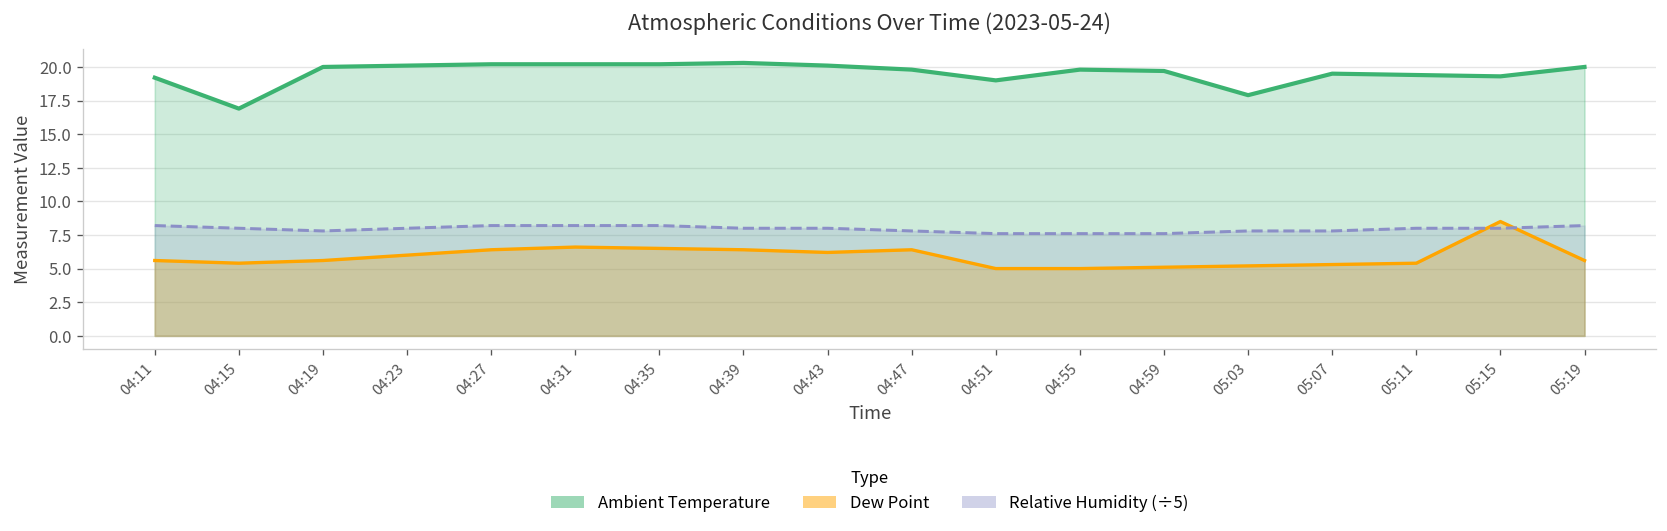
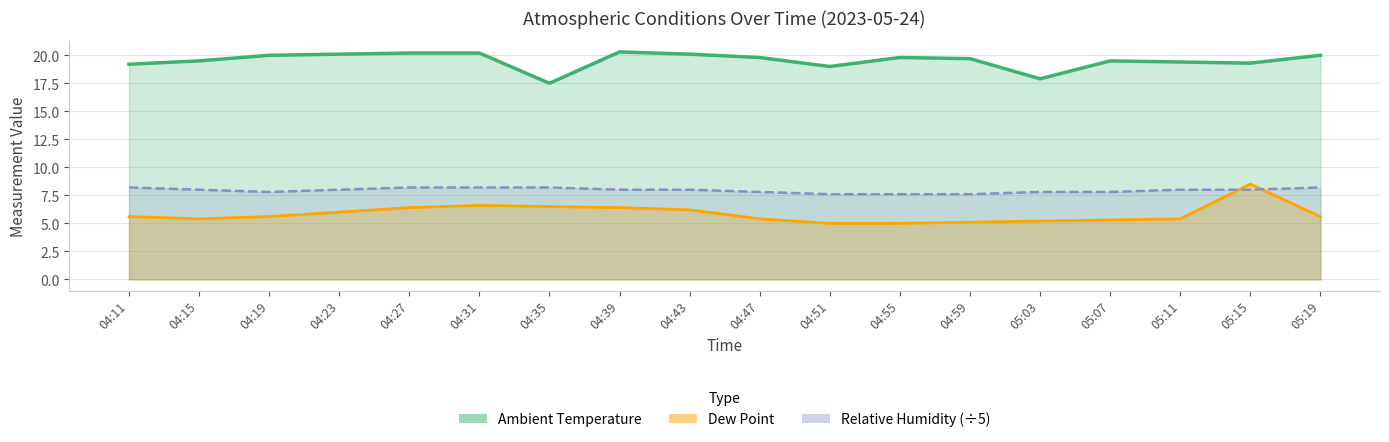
  {
    "Ambient Temperature": {
      "04:11": 19.2,
-     "04:15": 16.9,
+     "04:15": 19.5,
      "04:19": 20.0,
      "04:23": 20.1,
      "04:27": 20.2,
      "04:31": 20.2,
-     "04:35": 20.2,
+     "04:35": 17.5,
      "04:39": 20.3,
      "04:43": 20.1,
      "04:47": 19.8,
      "04:51": 19.0,
      "04:55": 19.8,
      "04:59": 19.7,
      "05:03": 17.9,
      "05:07": 19.5,
      "05:11": 19.4,
      "05:15": 19.3,
      "05:19": 20.0
    },
    "Dew Point": {
      "04:11": 5.6,
      "04:15": 5.4,
      "04:19": 5.6,
      "04:23": 6.0,
      "04:27": 6.4,
      "04:31": 6.6,
      "04:35": 6.5,
      "04:39": 6.4,
      "04:43": 6.2,
-     "04:47": 6.4,
+     "04:47": 5.4,
      "04:51": 5.0,
      "04:55": 5.0,
      "04:59": 5.1,
      "05:03": 5.2,
      "05:07": 5.3,
      "05:11": 5.4,
      "05:15": 8.5,
      "05:19": 5.6
    },
    "Relative Humidity (÷5)": {
      "04:11": 8.2,
      "04:15": 8.0,
      "04:19": 7.8,
      "04:23": 8.0,
      "04:27": 8.2,
      "04:31": 8.2,
      "04:35": 8.2,
      "04:39": 8.0,
      "04:43": 8.0,
      "04:47": 7.8,
      "04:51": 7.6,
      "04:55": 7.6,
      "04:59": 7.6,
      "05:03": 7.8,
      "05:07": 7.8,
      "05:11": 8.0,
      "05:15": 8.0,
      "05:19": 8.2
    }
  }
